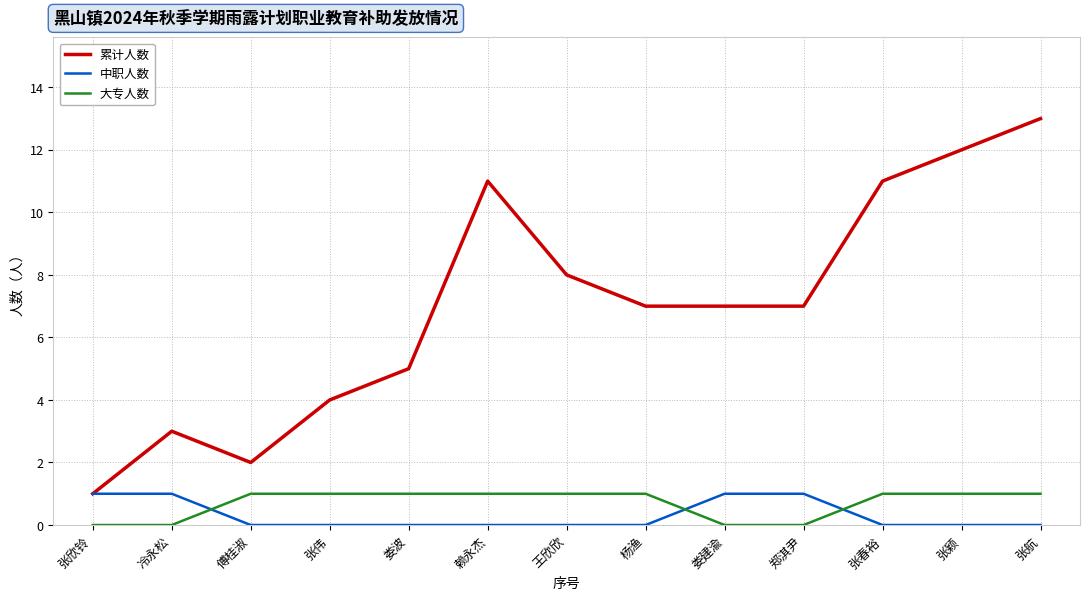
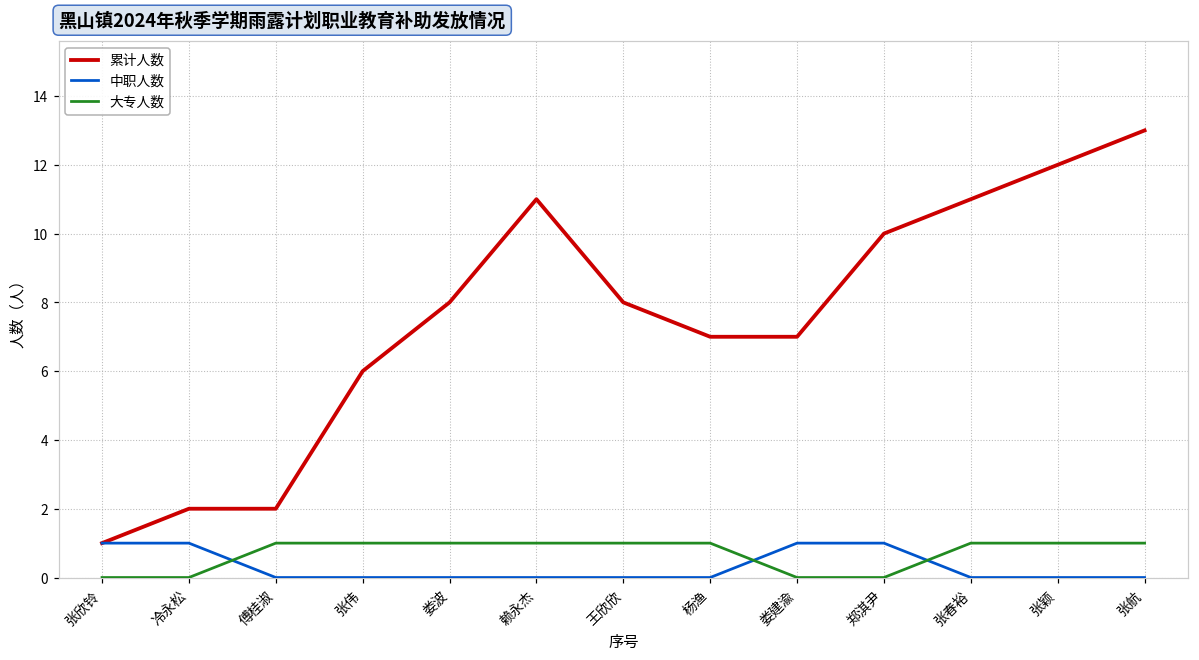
  {
    "累计人数": {
-     "冷永松": 3,
+     "冷永松": 2,
      "傅桂淑": 2,
-     "张伟": 4,
-     "娄波": 5,
+     "张伟": 6,
+     "娄波": 8,
      "赖永杰": 11,
      "王欣欣": 8,
      "杨渔": 7,
      "娄建渝": 7,
-     "郑淇尹": 7,
+     "郑淇尹": 10,
      "张春裕": 11,
      "张颖": 12,
      "张航": 13
    },
    "中职人数": {
      "冷永松": 1,
      "傅桂淑": 0,
      "张伟": 0,
      "娄波": 0,
      "赖永杰": 0,
      "王欣欣": 0,
      "杨渔": 0,
      "娄建渝": 1,
      "郑淇尹": 1,
      "张春裕": 0,
      "张颖": 0,
      "张航": 0
    },
    "大专人数": {
      "张欣铃": 0,
      "冷永松": 0,
      "傅桂淑": 1,
      "张伟": 1,
      "娄波": 1,
      "赖永杰": 1,
      "王欣欣": 1,
      "杨渔": 1,
      "娄建渝": 0,
      "郑淇尹": 0,
      "张春裕": 1,
      "张颖": 1,
      "张航": 1
    }
  }
